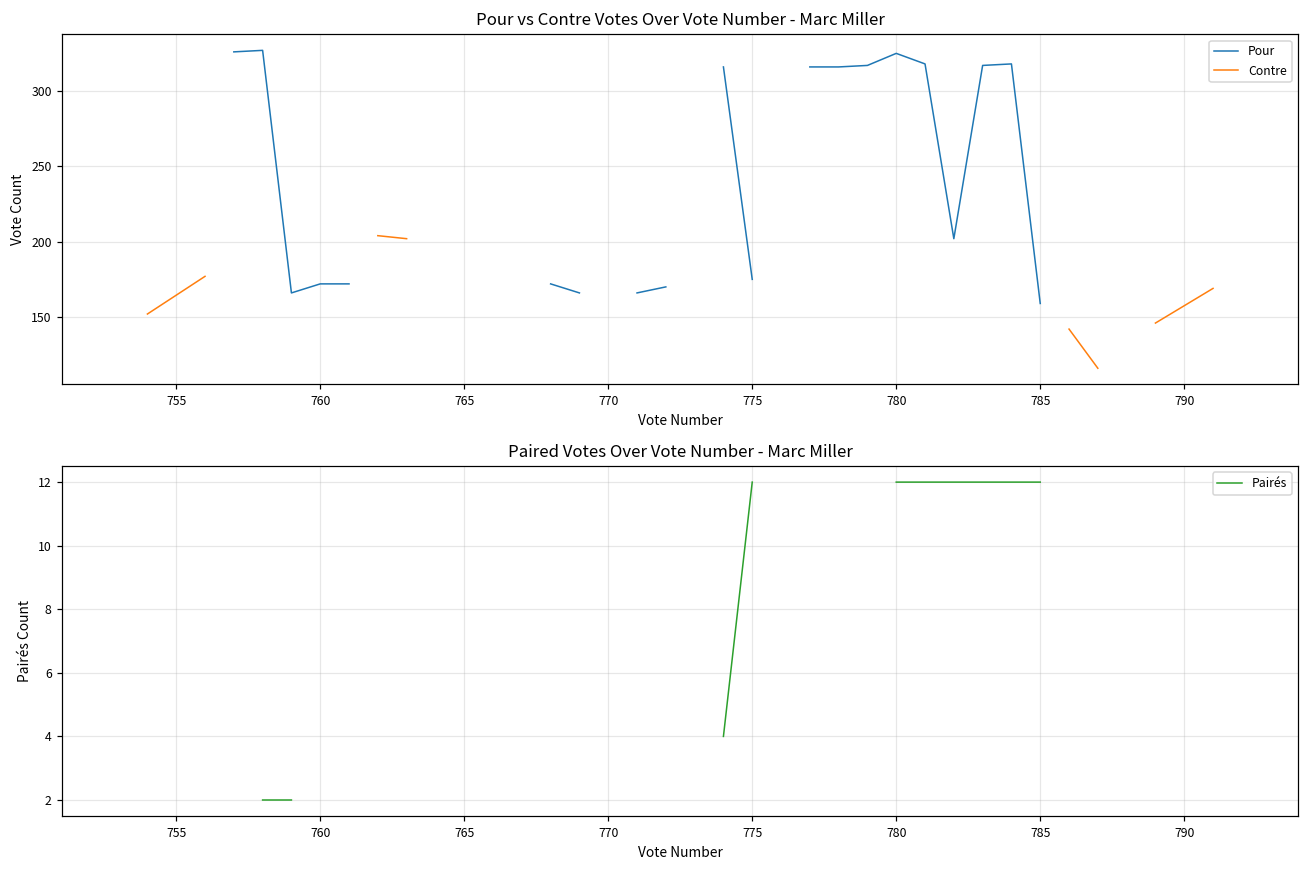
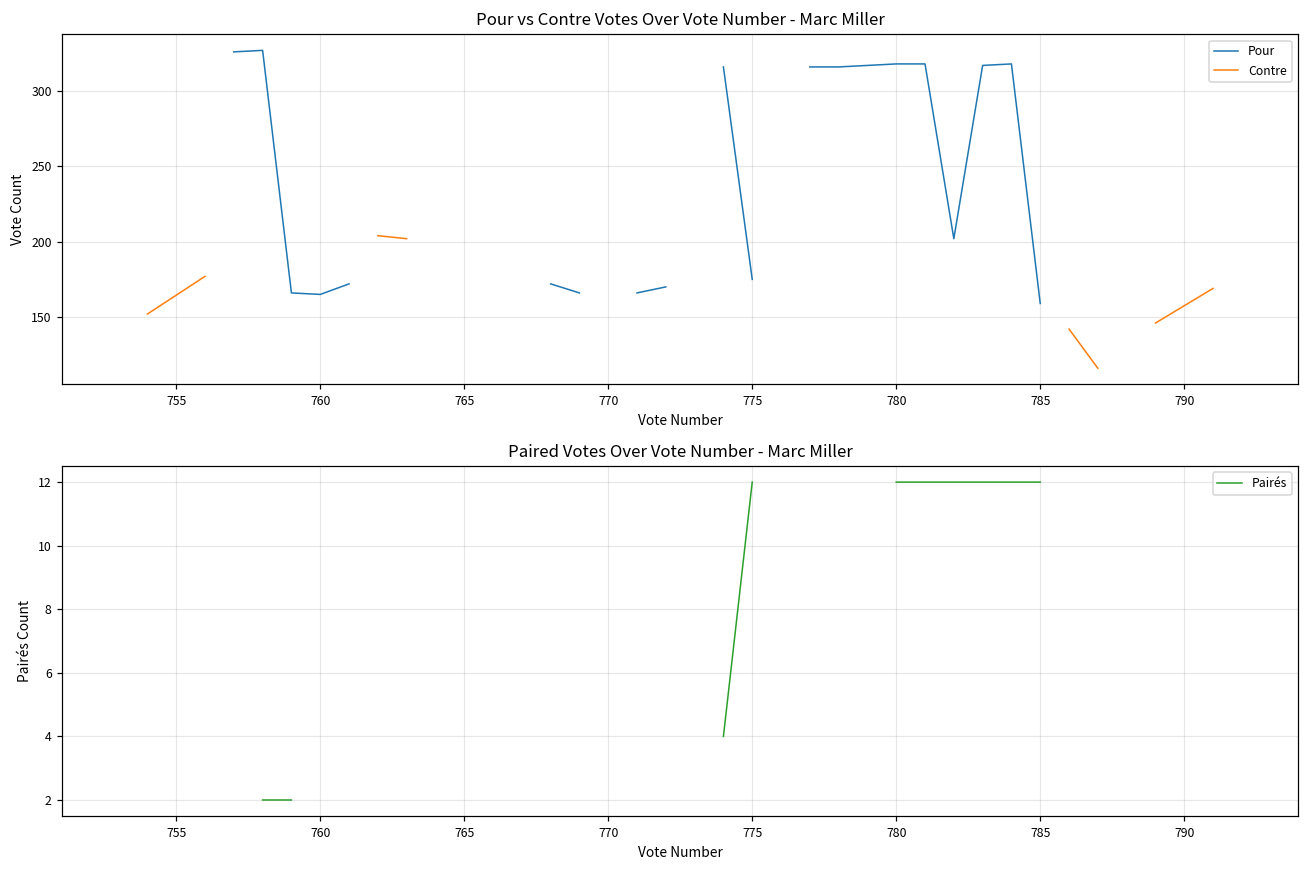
  {
    "Pour vs Contre Votes Over Vote Number - Marc Miller": {
      "Pour": {
-       "760": 172,
+       "760": 165,
        "775": 175,
-       "780": 325,
+       "780": 318,
        "785": 159
      },
      "Contre": {
        "765": 210,
        "770": 167
      }
    },
    "Paired Votes Over Vote Number - Marc Miller": {
      "775": 12.0,
      "780": 12.0,
      "785": 12.0
    }
  }
